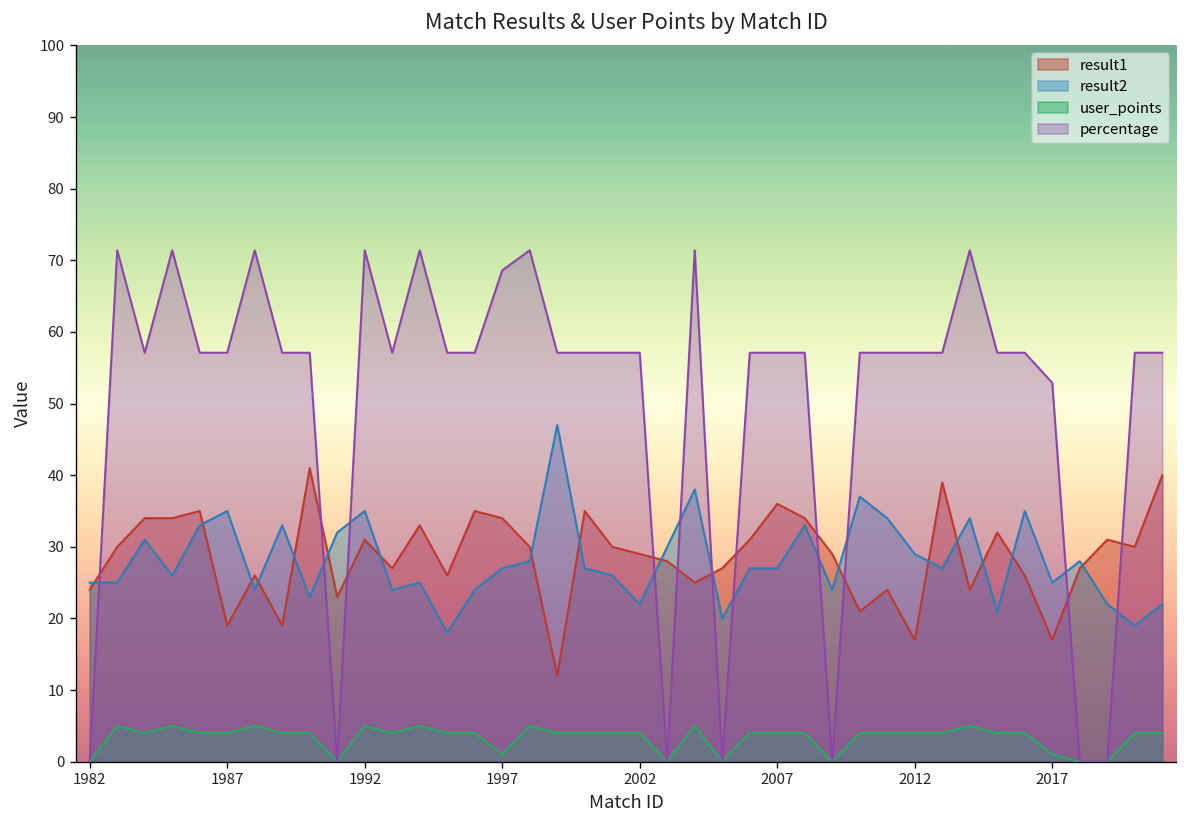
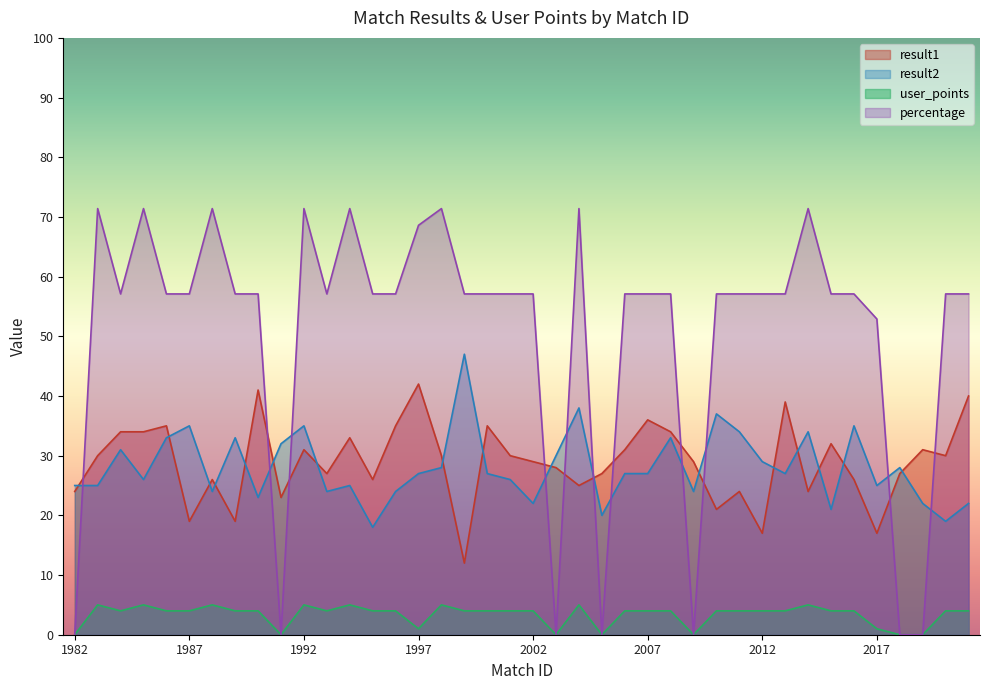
  {
    "result1": {
      "1982": 24,
      "1987": 19,
      "1992": 31,
-     "1997": 34,
+     "1997": 42,
      "2002": 29,
      "2007": 36,
      "2012": 17,
      "2017": 17
    },
    "result2": {
      "1982": 25,
      "1987": 35,
      "1992": 35,
      "1997": 27,
      "2002": 22,
      "2007": 27,
      "2012": 29,
      "2017": 25
    },
    "user_points": {
      "1987": 4,
      "1992": 5,
      "1997": 1,
      "2002": 4,
      "2007": 4,
      "2012": 4,
      "2017": 1
    },
    "percentage": {
      "1987": 57,
      "1992": 71,
      "1997": 69,
      "2002": 57,
      "2007": 57,
      "2012": 57,
      "2017": 53
    }
  }
